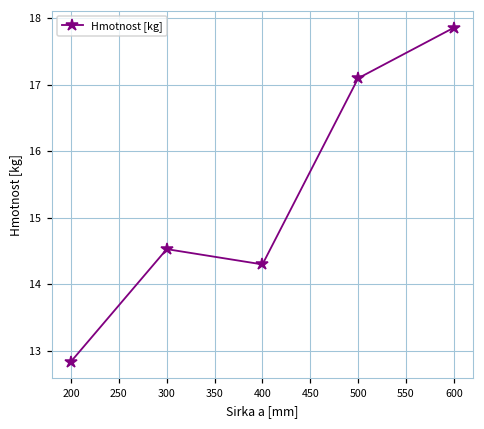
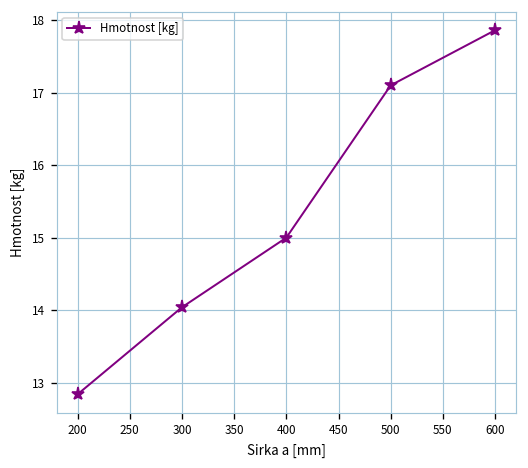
  {
    "200": 12.8,
-   "300": 14.5,
-   "400": 14.3,
+   "300": 14.0,
+   "400": 15.0,
    "500": 17.1,
    "600": 17.9
  }
